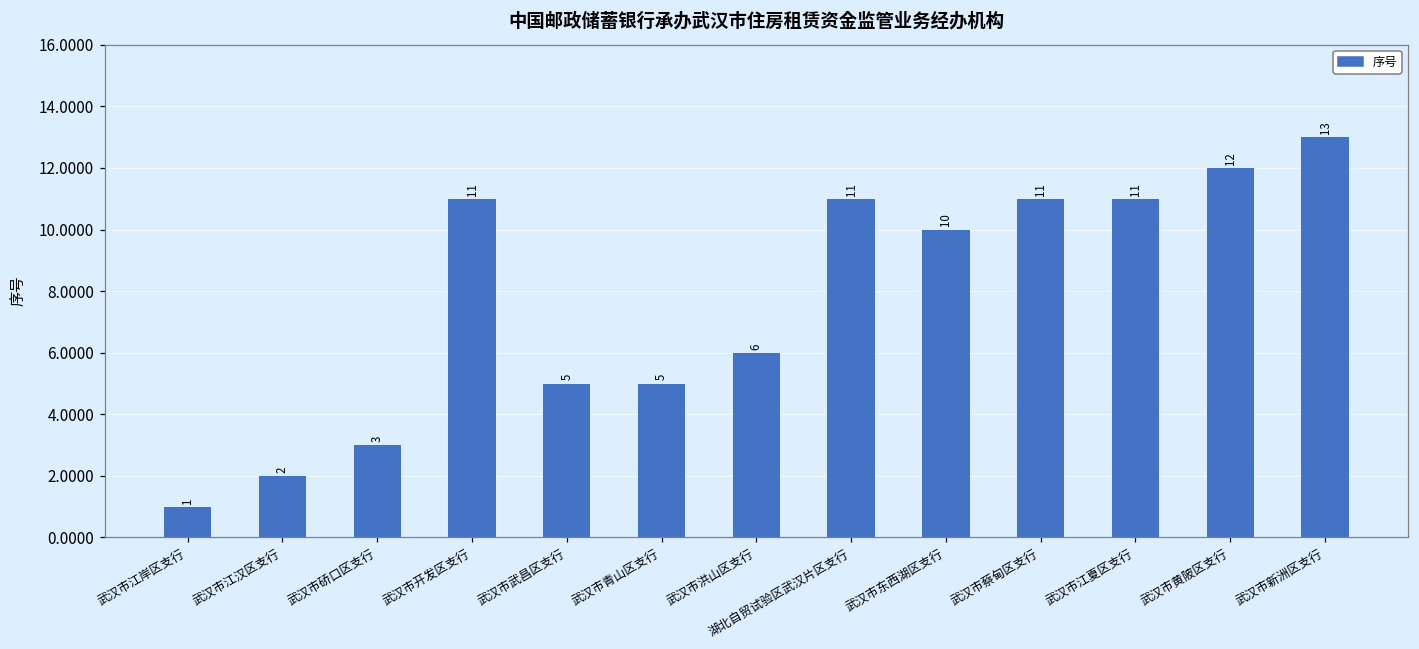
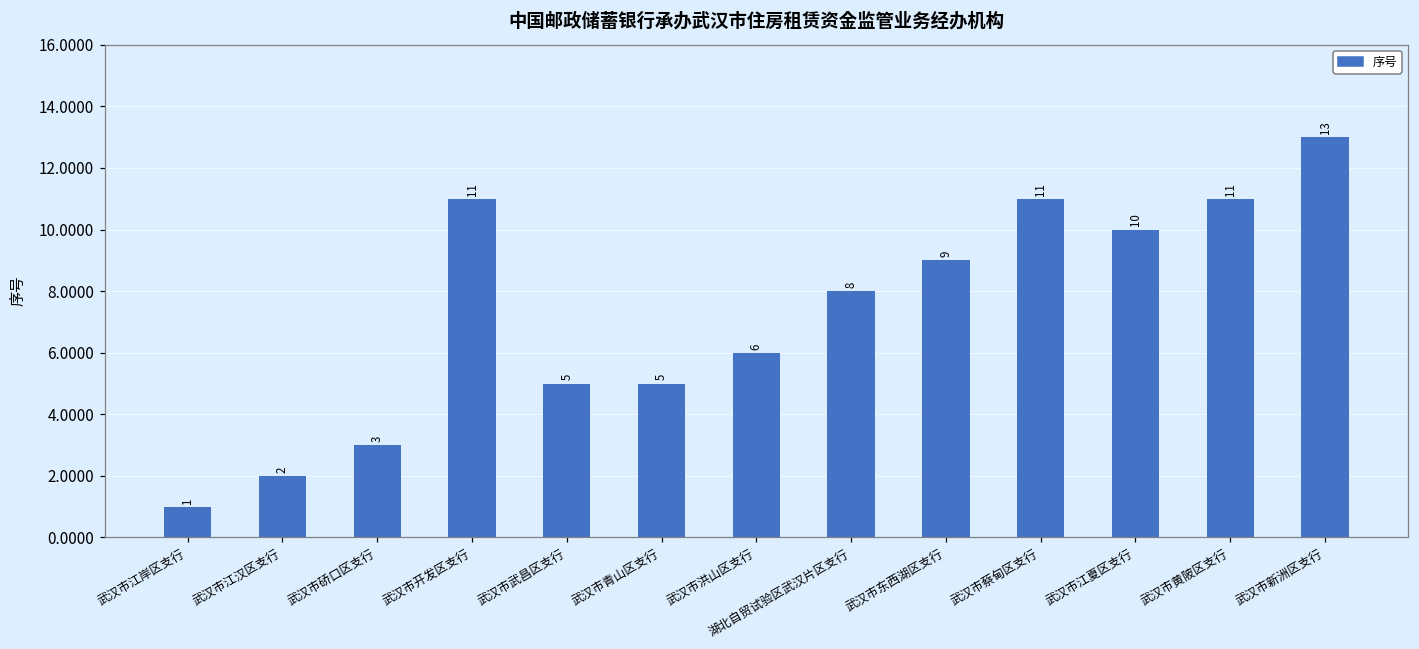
  {
    "武汉市江岸区支行": 1,
    "武汉市江汉区支行": 2,
    "武汉市硚口区支行": 3,
    "武汉市开发区支行": 11,
    "武汉市武昌区支行": 5,
    "武汉市青山区支行": 5,
    "武汉市洪山区支行": 6,
-   "湖北自贸试验区武汉片区支行": 11,
-   "武汉市东西湖区支行": 10,
+   "湖北自贸试验区武汉片区支行": 8,
+   "武汉市东西湖区支行": 9,
    "武汉市蔡甸区支行": 11,
-   "武汉市江夏区支行": 11,
-   "武汉市黄陂区支行": 12,
+   "武汉市江夏区支行": 10,
+   "武汉市黄陂区支行": 11,
    "武汉市新洲区支行": 13
  }
